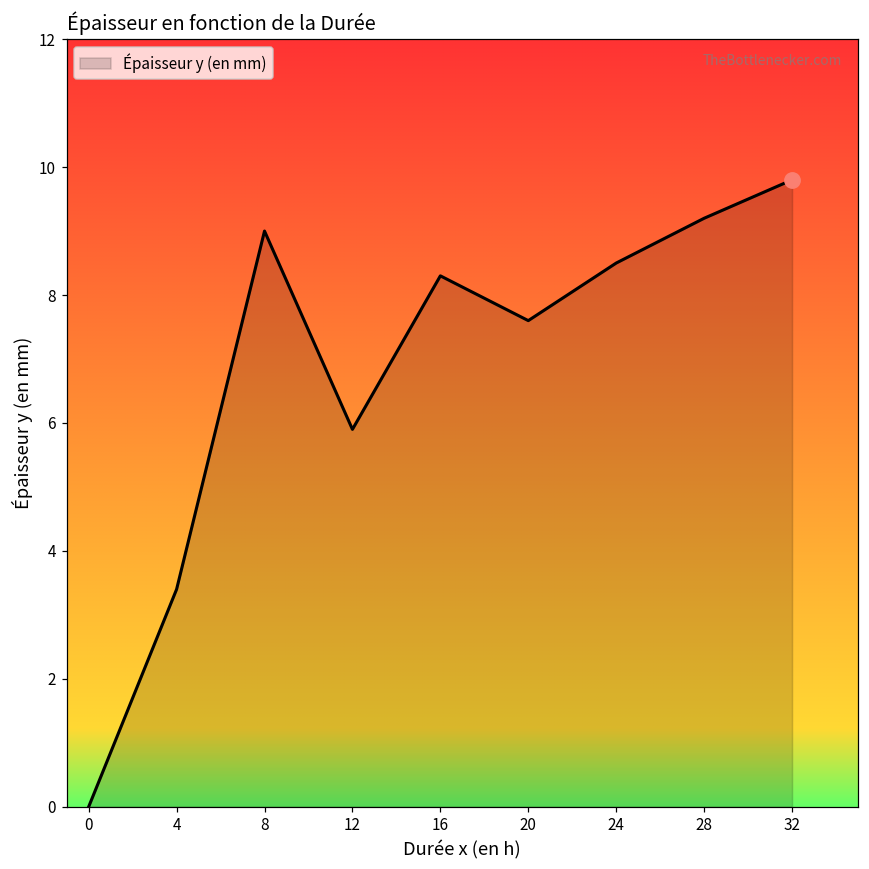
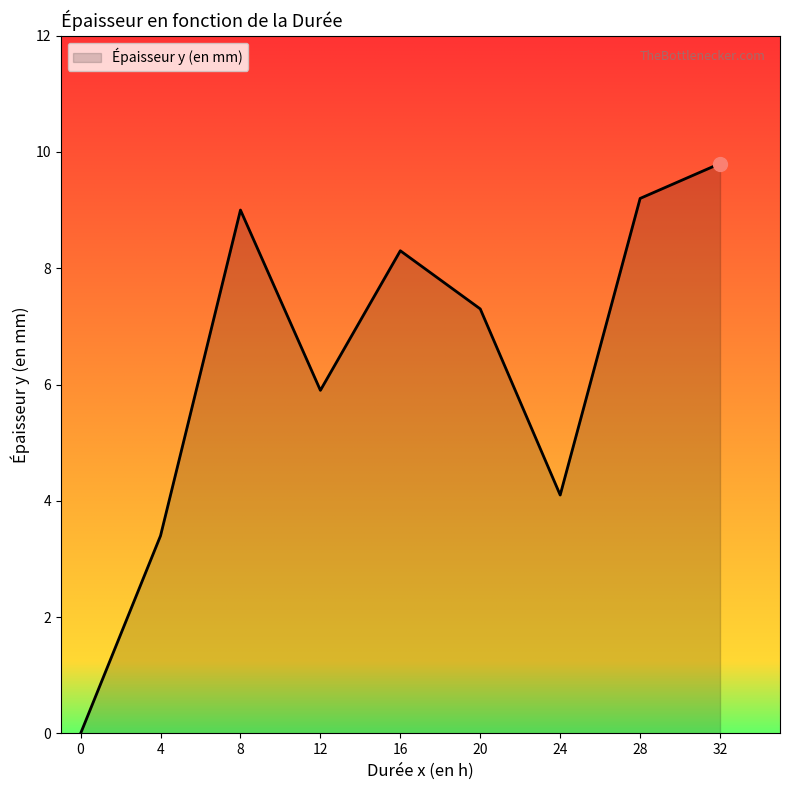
  {
    "Épaisseur y (en mm)": {
      "0": 0.0,
      "4": 3.4,
      "8": 9.0,
      "12": 5.9,
      "16": 8.3,
-     "20": 7.6,
-     "24": 8.5,
+     "20": 7.3,
+     "24": 4.1,
      "28": 9.2
    }
  }
